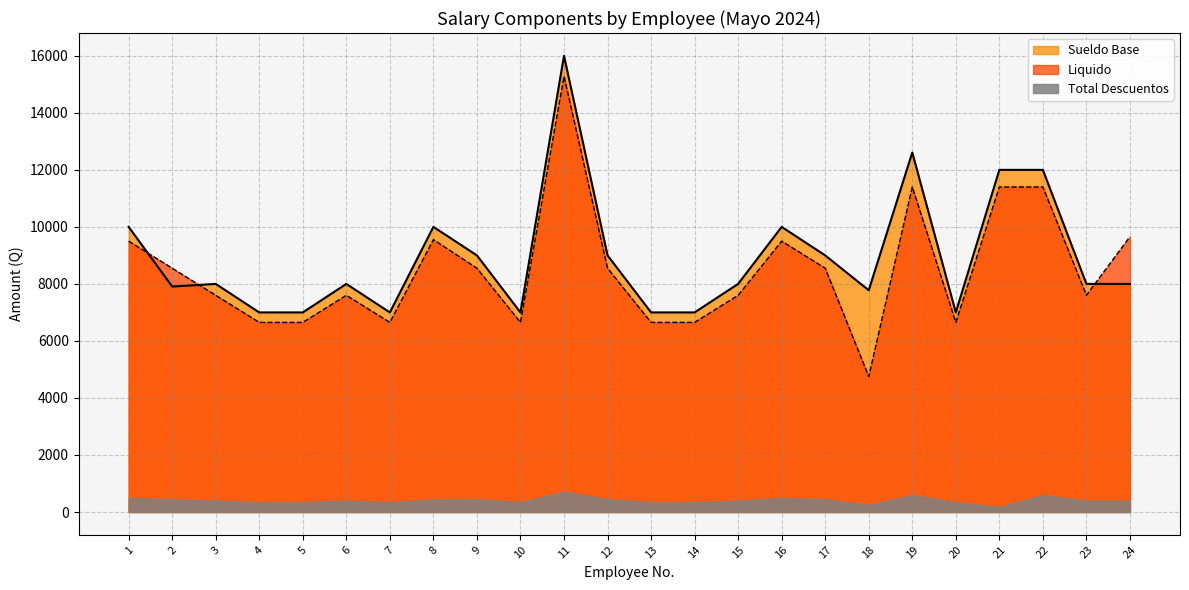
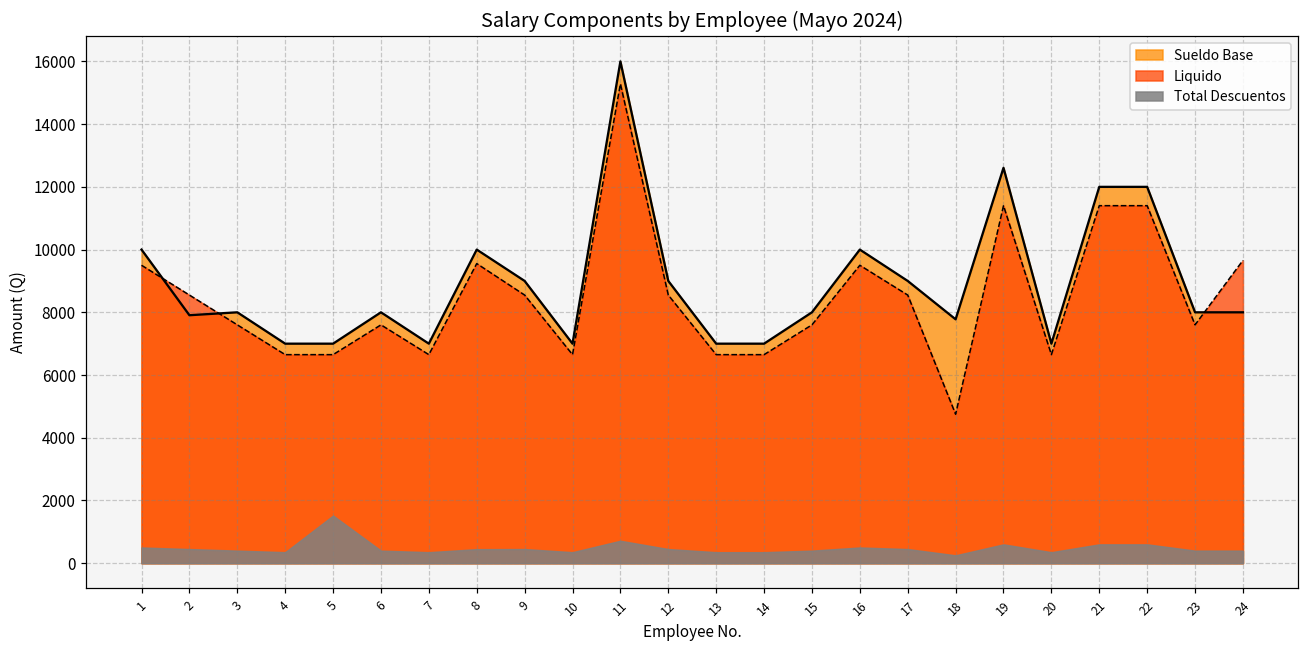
  {
    "Sueldo Base": {
      "1": 10000,
      "2": 7900,
      "3": 8000,
      "4": 7000,
      "5": 7000,
      "6": 8000,
      "7": 7000,
      "8": 10000,
      "9": 9000,
      "10": 7000,
      "11": 16000,
      "12": 9000,
      "13": 7000,
      "14": 7000,
      "15": 8000,
      "16": 10000,
      "17": 9000,
      "18": 7800,
      "19": 12600,
      "20": 7000,
      "21": 12000,
      "22": 12000,
      "23": 8000,
      "24": 8000
    },
    "Liquido": {
      "1": 9500,
      "2": 8600,
      "3": 7600,
      "4": 6700,
      "5": 6700,
      "6": 7600,
      "7": 6700,
      "8": 9600,
      "9": 8600,
      "10": 6700,
      "11": 15300,
      "12": 8600,
      "13": 6700,
      "14": 6700,
      "15": 7600,
      "16": 9500,
      "17": 8600,
      "18": 4800,
      "19": 11400,
      "20": 6700,
      "21": 11400,
      "22": 11400,
      "23": 7600,
      "24": 9700
    },
    "Total Descuentos": {
      "1": 500,
      "2": 500,
      "3": 400,
      "4": 400,
-     "5": 400,
+     "5": 1500,
      "6": 400,
      "7": 400,
      "8": 400,
      "9": 500,
      "10": 400,
      "11": 700,
      "12": 500,
      "13": 400,
      "14": 400,
      "15": 400,
      "16": 500,
      "17": 500,
      "18": 300,
      "19": 600,
      "20": 400,
-     "21": 200,
+     "21": 600,
      "22": 600,
      "23": 400,
      "24": 400
    }
  }
